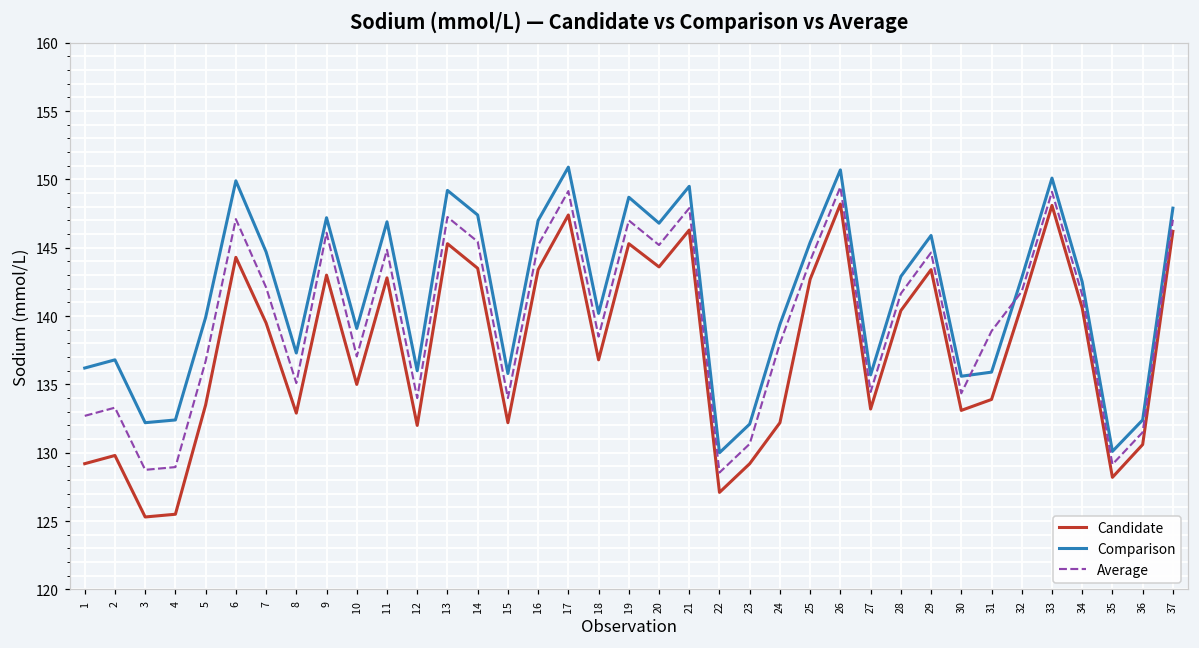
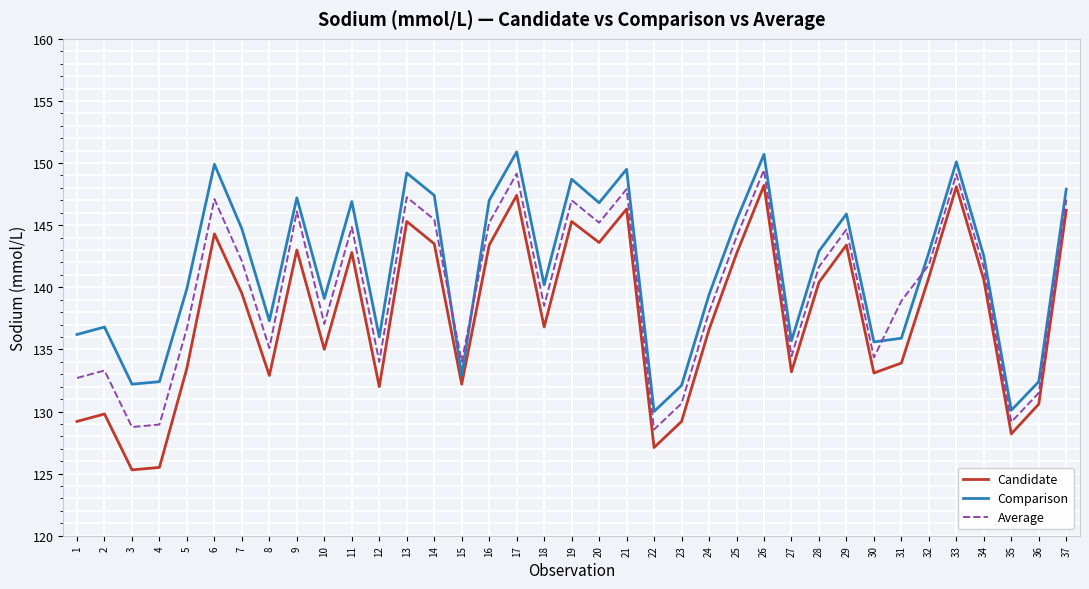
  {
    "Candidate": {
      "1": 129.2,
      "2": 129.8,
      "3": 125.3,
      "4": 125.5,
      "5": 133.5,
      "6": 144.3,
      "7": 139.5,
      "8": 132.9,
      "9": 143.0,
      "10": 135.0,
      "11": 142.8,
      "12": 132.0,
      "13": 145.3,
      "14": 143.5,
      "15": 132.2,
      "16": 143.4,
      "17": 147.4,
      "18": 136.8,
      "19": 145.3,
      "20": 143.6,
      "21": 146.3,
      "22": 127.1,
      "23": 129.2,
-     "24": 132.2,
+     "24": 136.6,
      "25": 142.7,
      "26": 148.2,
      "27": 133.2,
      "28": 140.4,
      "29": 143.4,
      "30": 133.1,
      "31": 133.9,
      "32": 140.8,
      "33": 148.1,
      "34": 140.6,
      "35": 128.2,
      "36": 130.6,
      "37": 146.2
    },
    "Comparison": {
      "1": 136.2,
      "2": 136.8,
      "3": 132.2,
      "4": 132.4,
      "5": 139.9,
      "6": 149.9,
      "7": 144.7,
      "8": 137.3,
      "9": 147.2,
      "10": 139.1,
      "11": 146.9,
      "12": 136.0,
      "13": 149.2,
      "14": 147.4,
-     "15": 135.8,
+     "15": 132.9,
      "16": 147.0,
      "17": 150.9,
      "18": 140.2,
      "19": 148.7,
      "20": 146.8,
      "21": 149.5,
      "22": 130.0,
      "23": 132.1,
      "24": 139.4,
      "25": 145.4,
      "26": 150.7,
      "27": 135.7,
      "28": 142.9,
      "29": 145.9,
      "30": 135.6,
      "31": 135.9,
      "32": 142.8,
      "33": 150.1,
      "34": 142.5,
      "35": 130.1,
      "36": 132.4,
      "37": 147.9
    },
    "Average": {
      "1": 132.7,
      "2": 133.3,
      "3": 128.8,
      "4": 129.0,
      "5": 136.7,
      "6": 147.1,
      "7": 142.1,
      "8": 135.1,
      "9": 146.1,
      "10": 137.1,
      "11": 144.9,
      "12": 134.0,
      "13": 147.3,
      "14": 145.5,
      "15": 134.0,
      "16": 145.2,
      "17": 149.2,
      "18": 138.5,
      "19": 147.0,
      "20": 145.2,
      "21": 147.9,
      "22": 128.6,
      "23": 130.7,
      "24": 138.0,
      "25": 144.1,
      "26": 149.5,
      "27": 134.5,
      "28": 141.7,
      "29": 144.7,
      "30": 134.4,
      "31": 138.9,
      "32": 141.8,
      "33": 149.1,
      "34": 141.6,
      "35": 129.2,
      "36": 131.5,
      "37": 147.1
    }
  }
